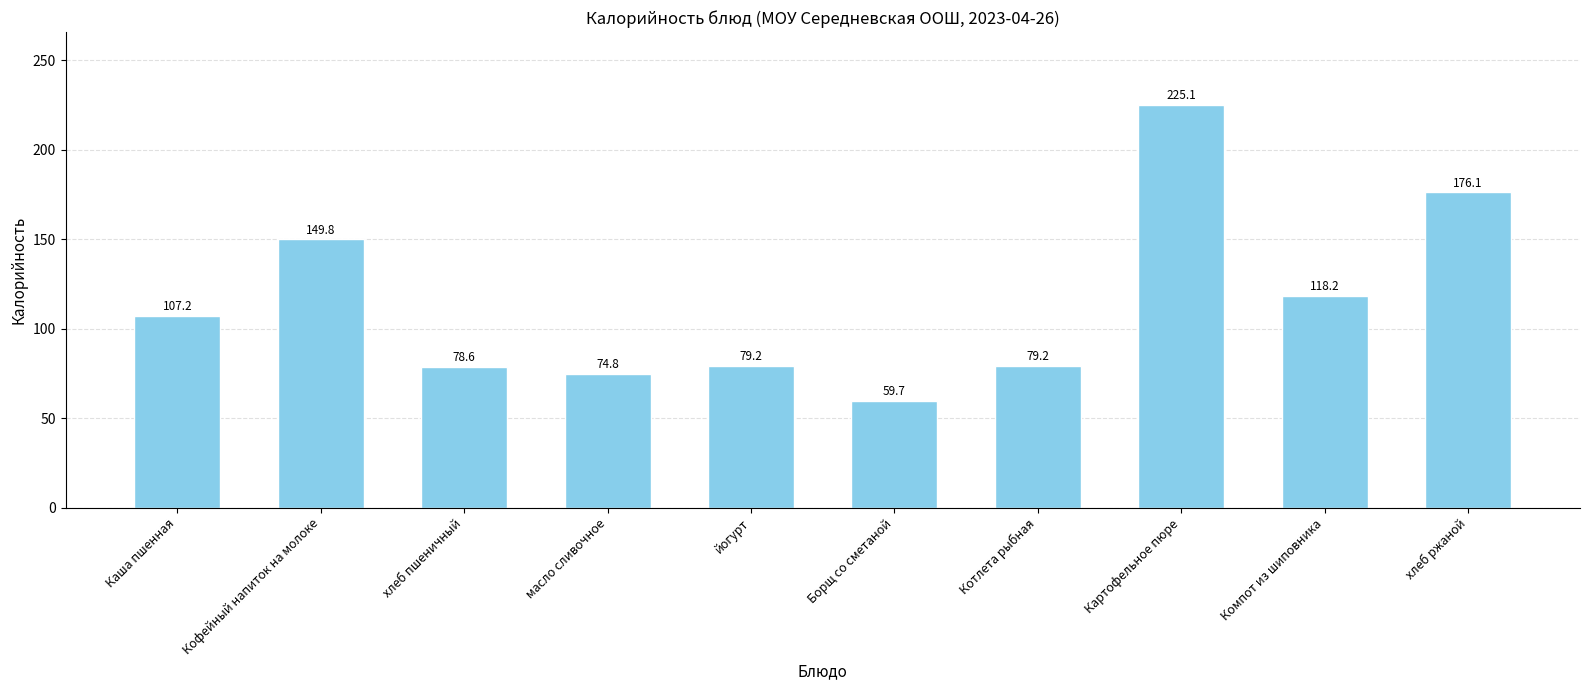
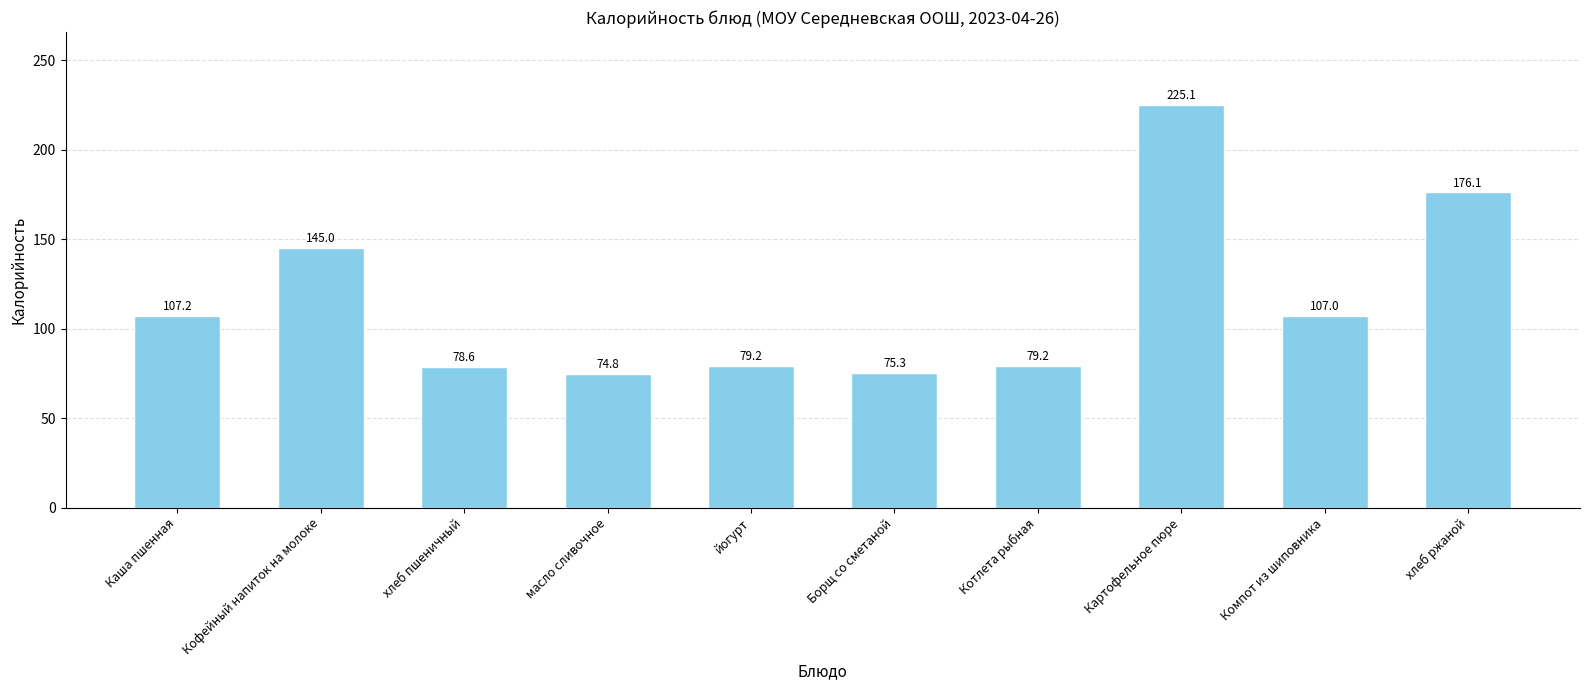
  {
    "Каша пшенная": 107.2,
-   "Кофейный напиток на молоке": 149.8,
+   "Кофейный напиток на молоке": 145.0,
    "хлеб пшеничный": 78.6,
    "масло сливочное": 74.8,
    "йогурт": 79.2,
-   "Борщ со сметаной": 59.7,
+   "Борщ со сметаной": 75.3,
    "Котлета рыбная": 79.2,
    "Картофельное пюре": 225.1,
-   "Компот из шиповника": 118.2,
+   "Компот из шиповника": 107.0,
    "хлеб ржаной": 176.1
  }
